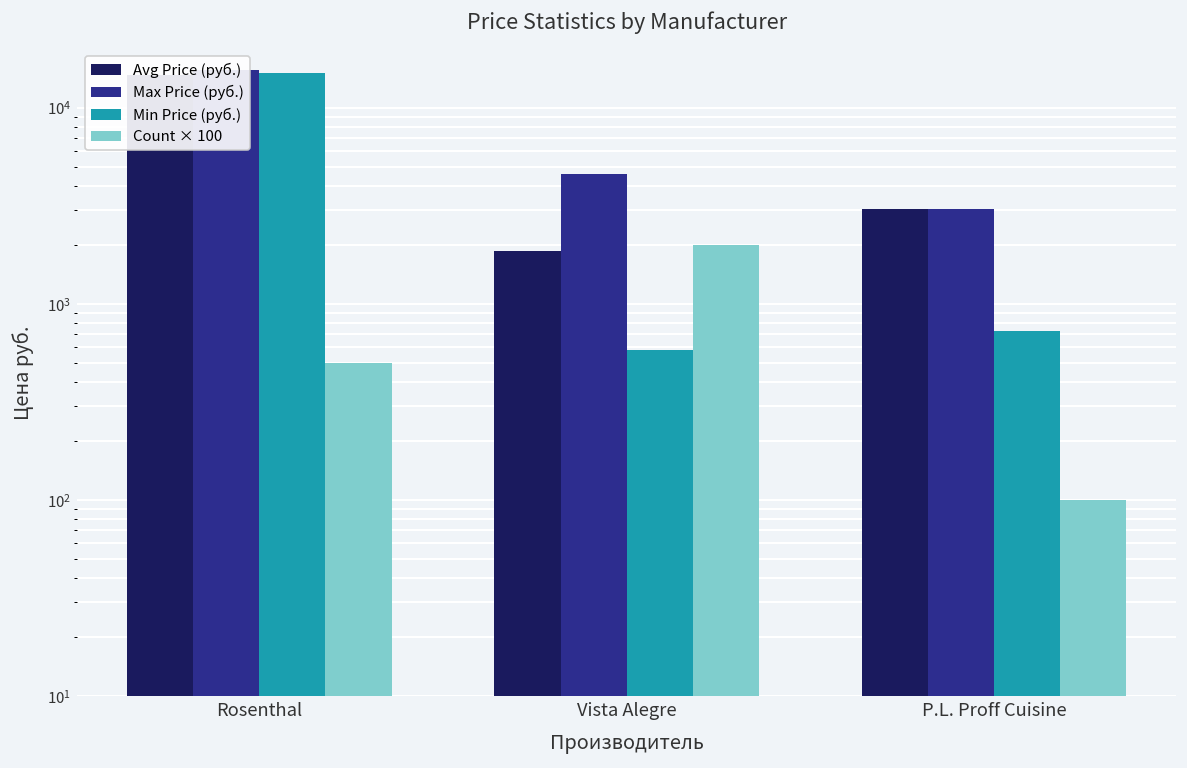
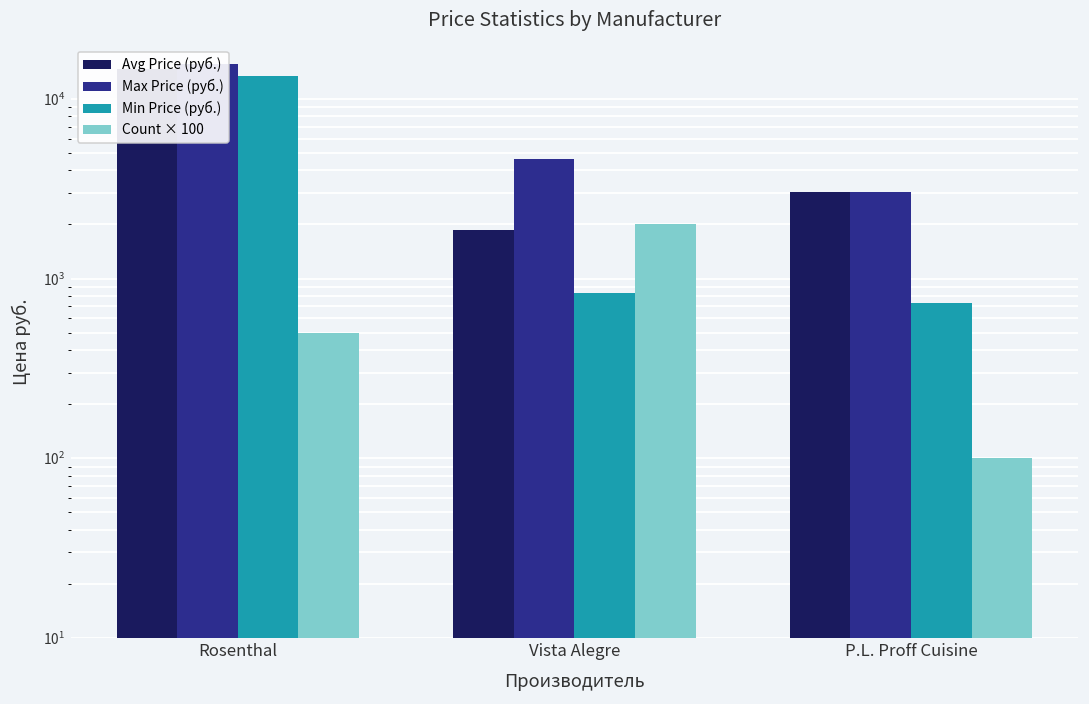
  {
    "Min Price (руб.)": {
-     "Rosenthal": 15000,
-     "Vista Alegre": 580,
+     "Rosenthal": 13000,
+     "Vista Alegre": 800,
      "P.L. Proff Cuisine": 700
    },
    "Count × 100": {
      "Rosenthal": 500,
      "Vista Alegre": 2000,
      "P.L. Proff Cuisine": 100
    }
  }
